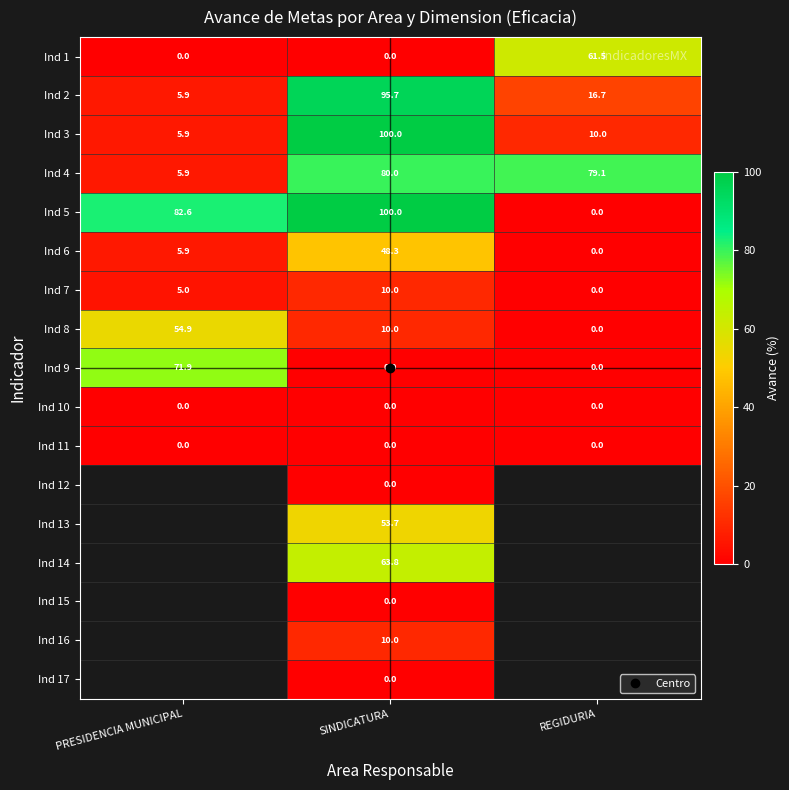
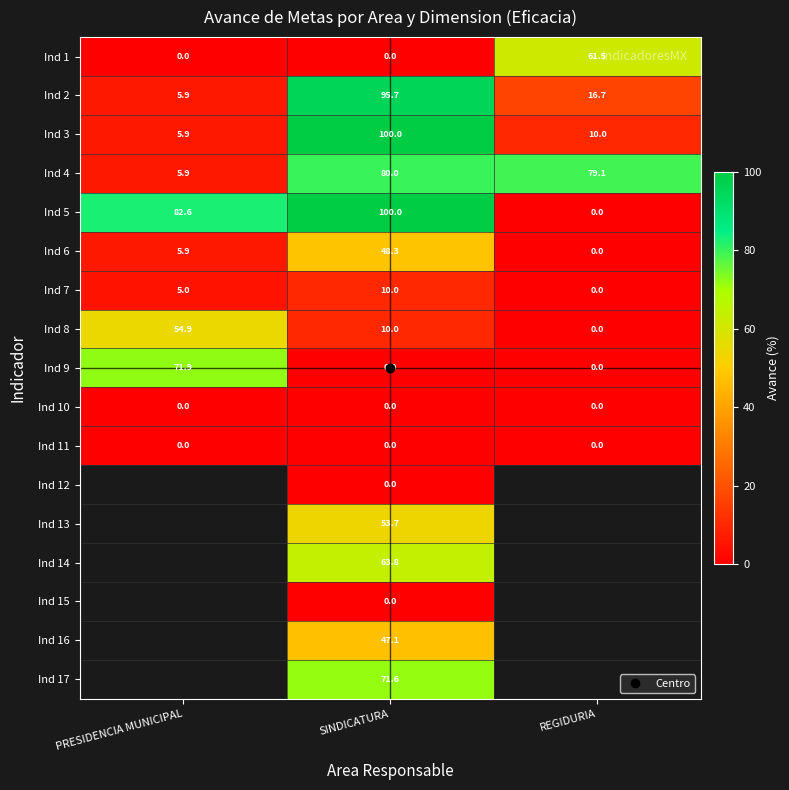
  {
    "Ind 1": {
      "PRESIDENCIA MUNICIPAL": 0.0,
      "SINDICATURA": 0.0
    },
    "Ind 2": {
      "PRESIDENCIA MUNICIPAL": 5.9,
      "SINDICATURA": 95.7,
      "REGIDURIA": 16.7
    },
    "Ind 3": {
      "PRESIDENCIA MUNICIPAL": 5.9,
      "SINDICATURA": 100.0,
      "REGIDURIA": 10.0
    },
    "Ind 4": {
      "PRESIDENCIA MUNICIPAL": 5.9,
      "SINDICATURA": 80.0,
      "REGIDURIA": 79.1
    },
    "Ind 5": {
      "PRESIDENCIA MUNICIPAL": 82.6,
      "SINDICATURA": 100.0,
      "REGIDURIA": 0.0
    },
    "Ind 6": {
      "PRESIDENCIA MUNICIPAL": 5.9,
      "SINDICATURA": 48.3,
      "REGIDURIA": 0.0
    },
    "Ind 7": {
      "PRESIDENCIA MUNICIPAL": 5.0,
      "SINDICATURA": 10.0,
      "REGIDURIA": 0.0
    },
    "Ind 8": {
      "PRESIDENCIA MUNICIPAL": 54.9,
      "SINDICATURA": 10.0,
      "REGIDURIA": 0.0
    },
    "Ind 9": {
      "PRESIDENCIA MUNICIPAL": 71.9,
      "REGIDURIA": 0.0
    },
    "Ind 10": {
      "PRESIDENCIA MUNICIPAL": 0.0,
      "SINDICATURA": 0.0,
      "REGIDURIA": 0.0
    },
    "Ind 11": {
      "PRESIDENCIA MUNICIPAL": 0.0,
      "SINDICATURA": 0.0,
      "REGIDURIA": 0.0
    },
    "Ind 12": {
      "SINDICATURA": 0.0
    },
    "Ind 13": {
      "SINDICATURA": 53.7
    },
    "Ind 14": {
      "SINDICATURA": 63.8
    },
    "Ind 15": {
      "SINDICATURA": 0.0
    },
    "Ind 16": {
-     "SINDICATURA": 10.0
+     "SINDICATURA": 47.1
    },
    "Ind 17": {
-     "SINDICATURA": 0.0
+     "SINDICATURA": 71.6
    }
  }
